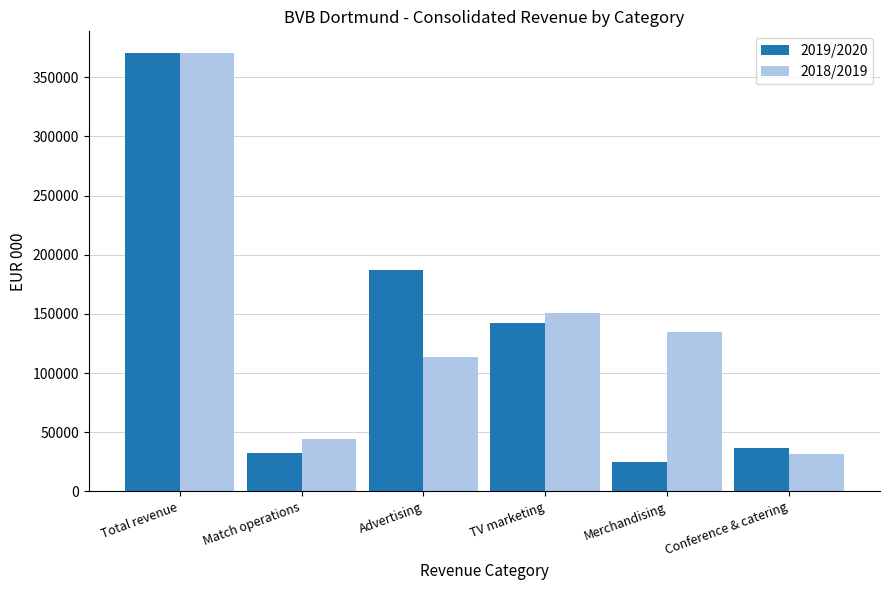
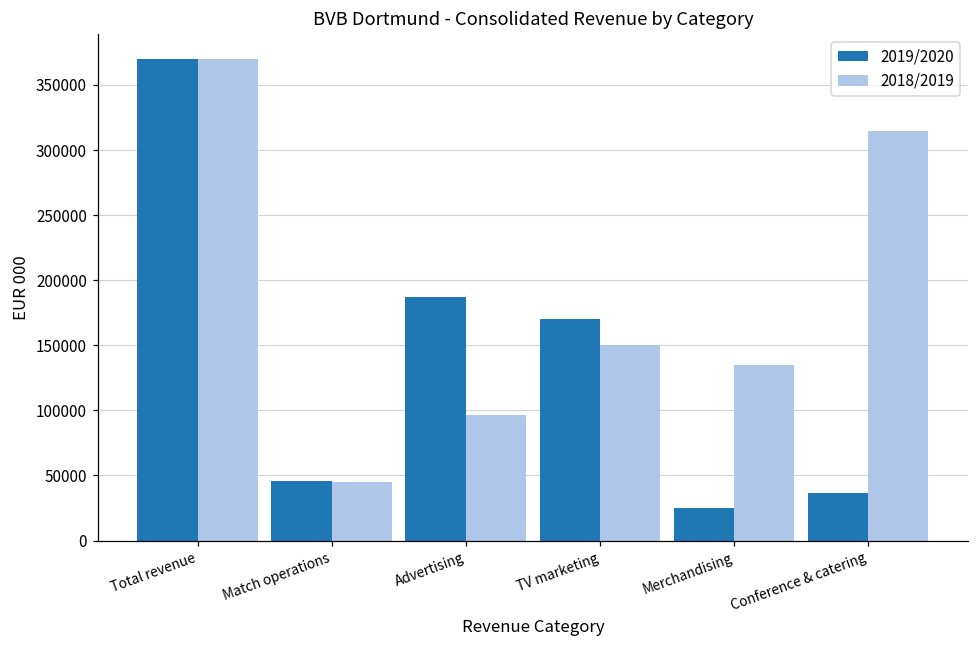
  {
    "2019/2020": {
      "Total revenue": 370000,
-     "Match operations": 33000,
+     "Match operations": 45000,
      "Advertising": 187000,
-     "TV marketing": 142000,
+     "TV marketing": 170000,
      "Merchandising": 25000,
      "Conference & catering": 37000
    },
    "2018/2019": {
      "Total revenue": 370000,
      "Match operations": 45000,
-     "Advertising": 114000,
+     "Advertising": 97000,
      "TV marketing": 151000,
      "Merchandising": 135000,
-     "Conference & catering": 31000
+     "Conference & catering": 315000
    }
  }
